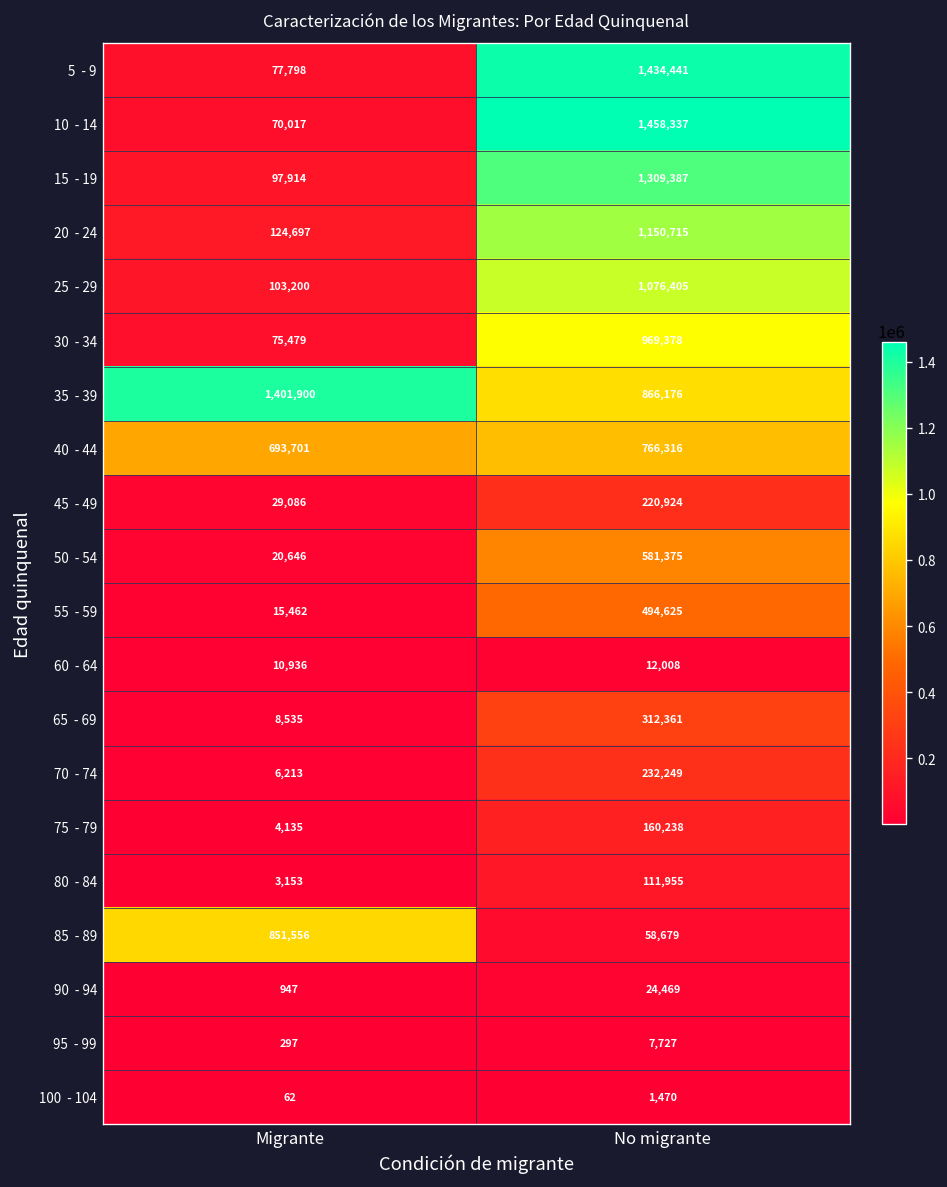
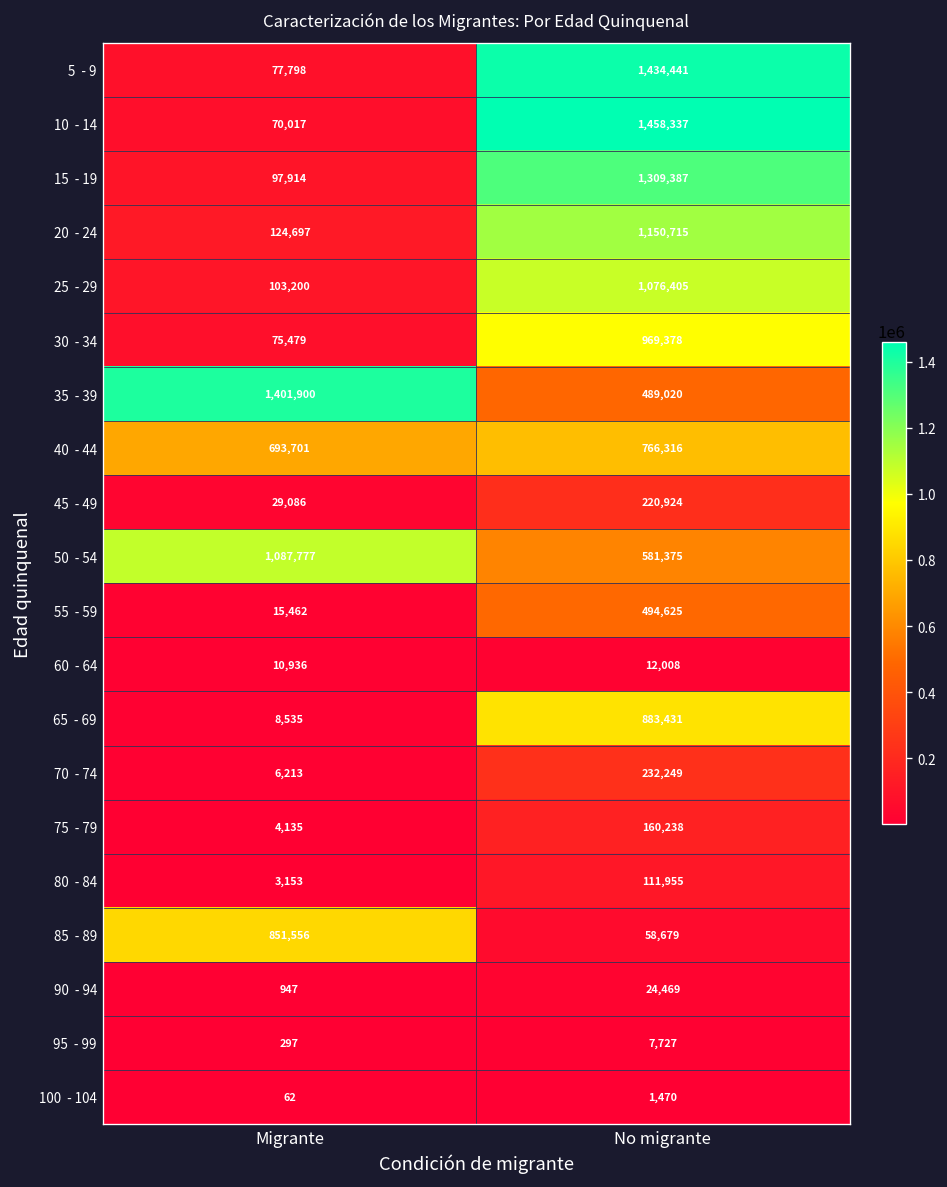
  {
    "5 - 9": {
      "Migrante": "77,798",
      "No migrante": "1,434,441"
    },
    "10 - 14": {
      "Migrante": "70,017",
      "No migrante": "1,458,337"
    },
    "15 - 19": {
      "Migrante": "97,914",
      "No migrante": "1,309,387"
    },
    "20 - 24": {
      "Migrante": "124,697",
      "No migrante": "1,150,715"
    },
    "25 - 29": {
      "Migrante": "103,200",
      "No migrante": "1,076,405"
    },
    "30 - 34": {
      "Migrante": "75,479",
      "No migrante": "969,378"
    },
    "35 - 39": {
      "Migrante": "1,401,900",
-     "No migrante": "866,176"
+     "No migrante": "489,020"
    },
    "40 - 44": {
      "Migrante": "693,701",
      "No migrante": "766,316"
    },
    "45 - 49": {
      "Migrante": "29,086",
      "No migrante": "220,924"
    },
    "50 - 54": {
-     "Migrante": "20,646",
+     "Migrante": "1,087,777",
      "No migrante": "581,375"
    },
    "55 - 59": {
      "Migrante": "15,462",
      "No migrante": "494,625"
    },
    "60 - 64": {
      "Migrante": "10,936",
      "No migrante": "12,008"
    },
    "65 - 69": {
      "Migrante": "8,535",
-     "No migrante": "312,361"
+     "No migrante": "883,431"
    },
    "70 - 74": {
      "Migrante": "6,213",
      "No migrante": "232,249"
    },
    "75 - 79": {
      "Migrante": "4,135",
      "No migrante": "160,238"
    },
    "80 - 84": {
      "Migrante": "3,153",
      "No migrante": "111,955"
    },
    "85 - 89": {
      "Migrante": "851,556",
      "No migrante": "58,679"
    },
    "90 - 94": {
      "Migrante": "947",
      "No migrante": "24,469"
    },
    "95 - 99": {
      "Migrante": "297",
      "No migrante": "7,727"
    },
    "100 - 104": {
      "Migrante": "62",
      "No migrante": "1,470"
    }
  }
